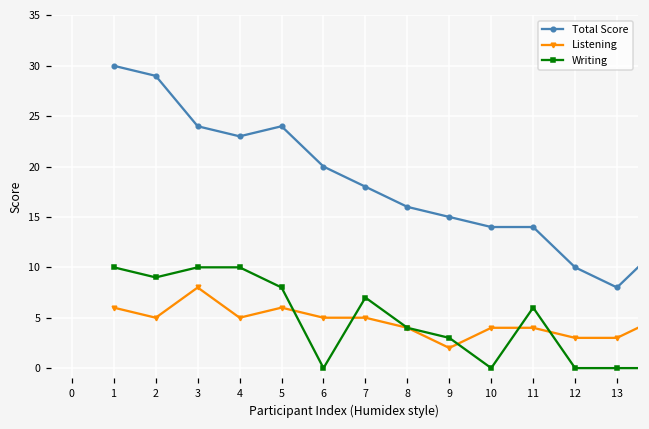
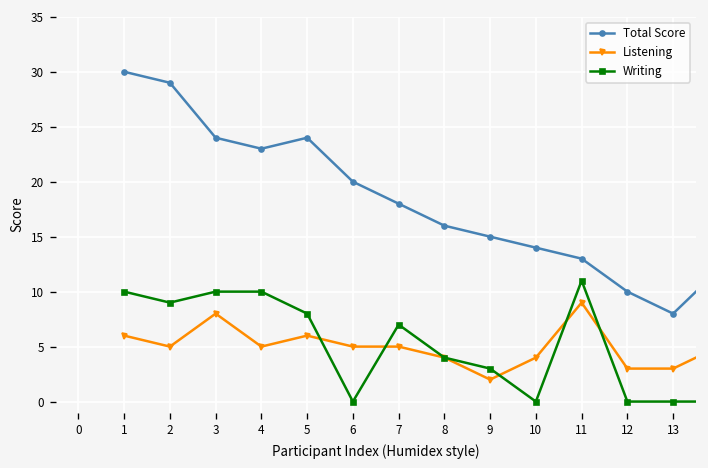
  {
    "Total Score": {
      "1": 30,
      "2": 29,
      "3": 24,
      "4": 23,
      "5": 24,
      "6": 20,
      "7": 18,
      "8": 16,
      "9": 15,
      "10": 14,
-     "11": 14,
+     "11": 13,
      "12": 10,
      "13": 8
    },
    "Listening": {
      "1": 6,
      "2": 5,
      "3": 8,
      "4": 5,
      "5": 6,
      "6": 5,
      "7": 5,
      "9": 2,
      "10": 4,
-     "11": 4,
+     "11": 9,
      "12": 3,
      "13": 3
    },
    "Writing": {
      "1": 10,
      "2": 9,
      "3": 10,
      "4": 10,
      "5": 8,
      "6": 0,
      "7": 7,
      "9": 3,
      "10": 0,
-     "11": 6,
+     "11": 11,
      "12": 0,
      "13": 0
    }
  }
